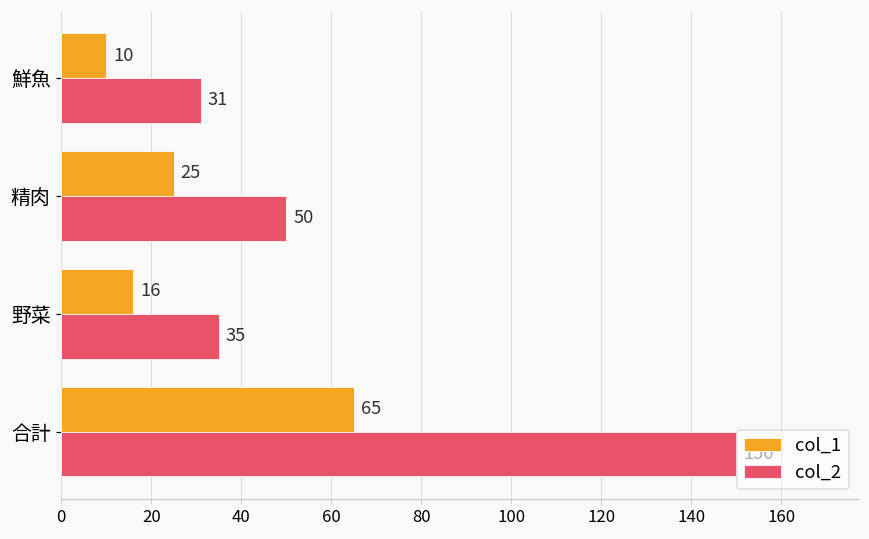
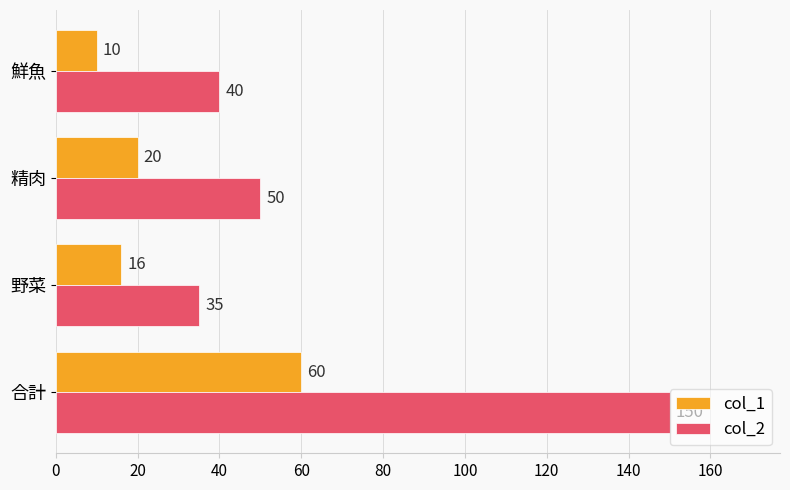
  {
    "col_1": {
      "鮮魚": 10,
-     "精肉": 25,
+     "精肉": 20,
      "野菜": 16,
-     "合計": 65
+     "合計": 60
    },
    "col_2": {
-     "鮮魚": 31,
+     "鮮魚": 40,
      "精肉": 50,
      "野菜": 35
    }
  }
